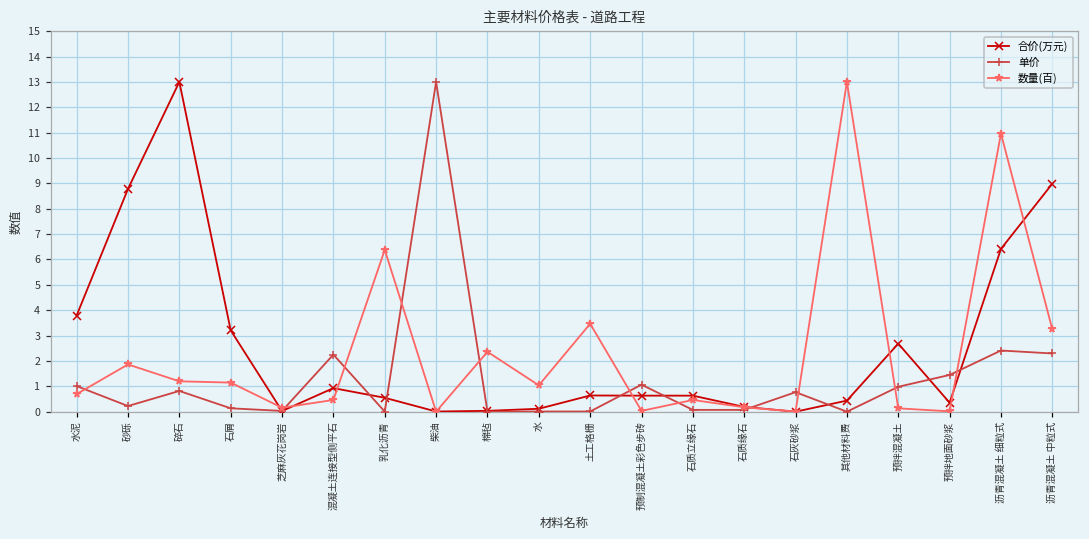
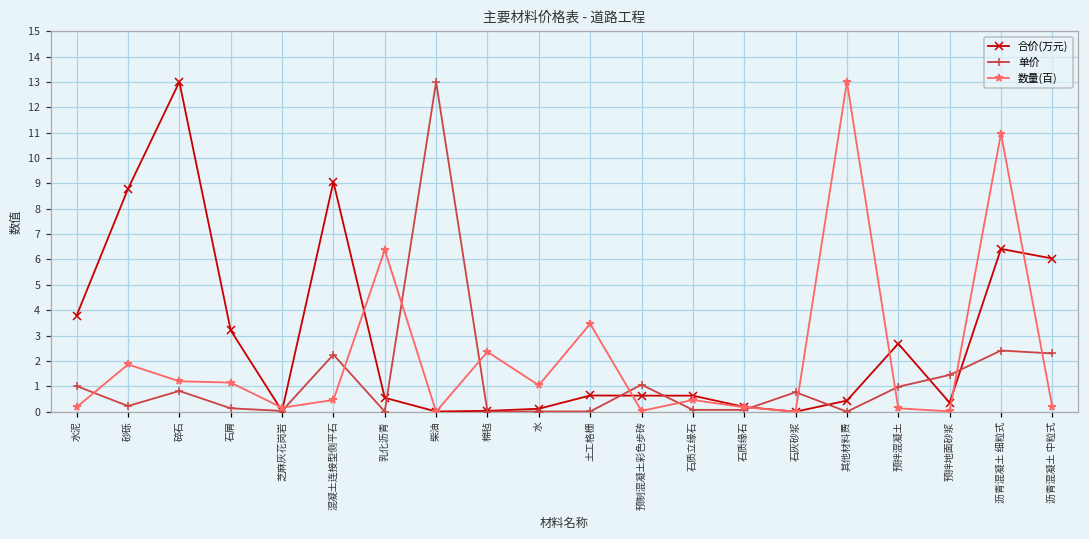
  {
    "合价(万元)": {
      "水泥": 3.8,
      "砂砾": 8.8,
      "碎石": 13.0,
      "石屑": 3.2,
-     "混凝土连接型侧平石": 0.9,
+     "混凝土连接型侧平石": 9.1,
      "乳化沥青": 0.5,
      "土工格栅": 0.6,
      "预制混凝土彩色步砖": 0.6,
      "石质立缘石": 0.6,
      "其他材料费": 0.4,
      "预拌混凝土": 2.7,
      "预拌地面砂浆": 0.4,
      "沥青混凝土 细粒式": 6.4,
-     "沥青混凝土 中粒式": 9.0
+     "沥青混凝土 中粒式": 6.0
    },
    "单价": {
      "水泥": 1.0,
      "砂砾": 0.2,
      "碎石": 0.8,
      "石屑": 0.1,
      "混凝土连接型侧平石": 2.3,
      "乳化沥青": 0.0,
      "柴油": 13.0,
      "土工格栅": 0.0,
      "预制混凝土彩色步砖": 1.1,
      "石质立缘石": 0.1,
      "石灰砂浆": 0.8,
      "其他材料费": 0.0,
      "预拌混凝土": 1.0,
      "预拌地面砂浆": 1.4,
      "沥青混凝土 细粒式": 2.4,
      "沥青混凝土 中粒式": 2.3
    },
    "数量(百)": {
-     "水泥": 0.7,
+     "水泥": 0.2,
      "砂砾": 1.9,
      "碎石": 1.2,
      "石屑": 1.1,
      "芝麻灰花岗岩": 0.2,
      "混凝土连接型侧平石": 0.5,
      "乳化沥青": 6.4,
      "棉毡": 2.4,
      "水": 1.0,
      "土工格栅": 3.5,
      "预制混凝土彩色步砖": 0.0,
      "石质立缘石": 0.5,
      "其他材料费": 13.0,
      "预拌混凝土": 0.1,
      "预拌地面砂浆": 0.0,
      "沥青混凝土 细粒式": 11.0,
-     "沥青混凝土 中粒式": 3.2
+     "沥青混凝土 中粒式": 0.2
    }
  }
